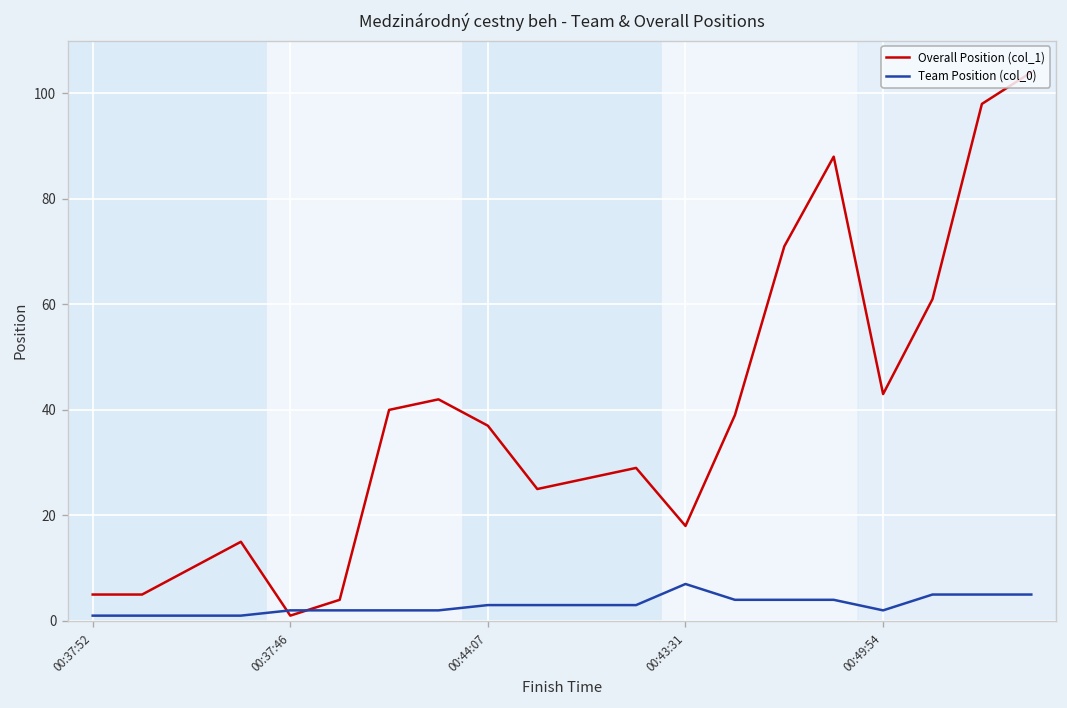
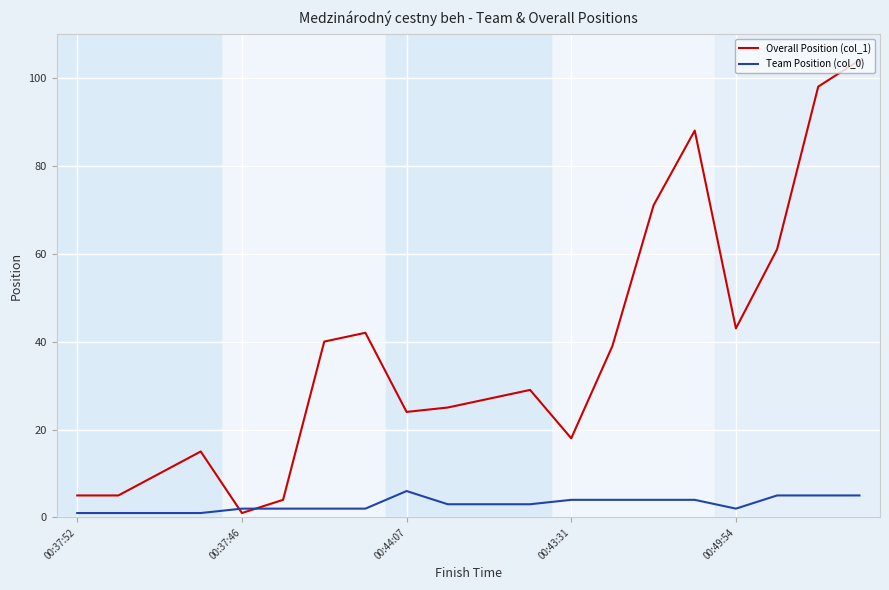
  {
    "Overall Position (col_1)": {
      "00:37:52": 5,
      "00:37:46": 1,
-     "00:44:07": 37,
+     "00:44:07": 24,
      "00:43:31": 18,
      "00:49:54": 43
    },
    "Team Position (col_0)": {
      "00:37:52": 1,
      "00:37:46": 2,
-     "00:44:07": 3,
-     "00:43:31": 7,
+     "00:44:07": 6,
+     "00:43:31": 4,
      "00:49:54": 2
    }
  }
